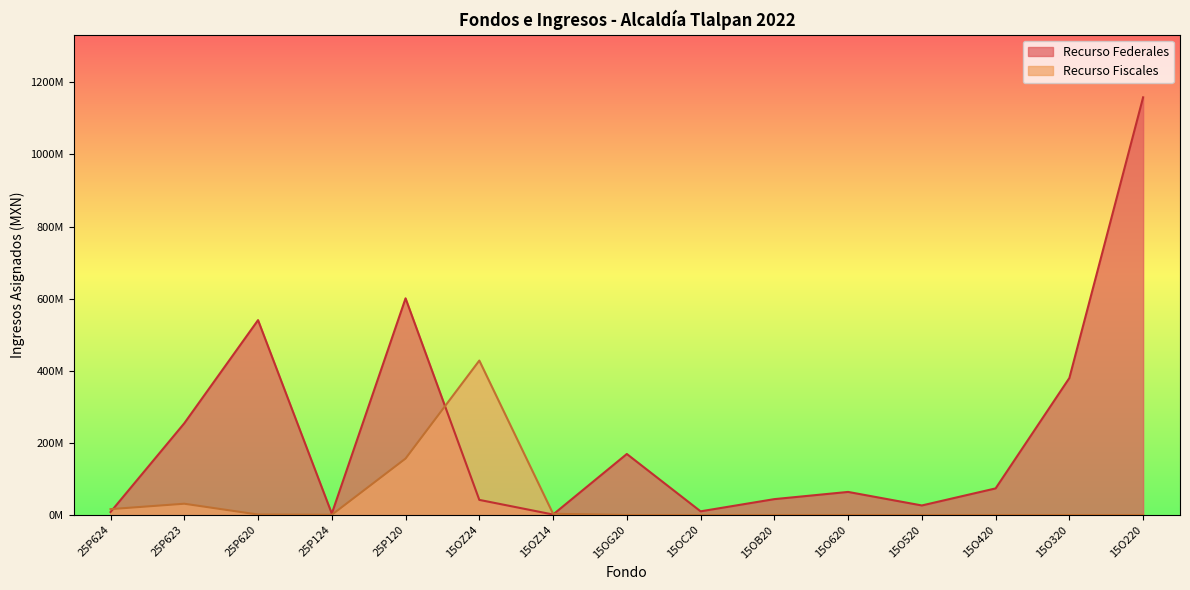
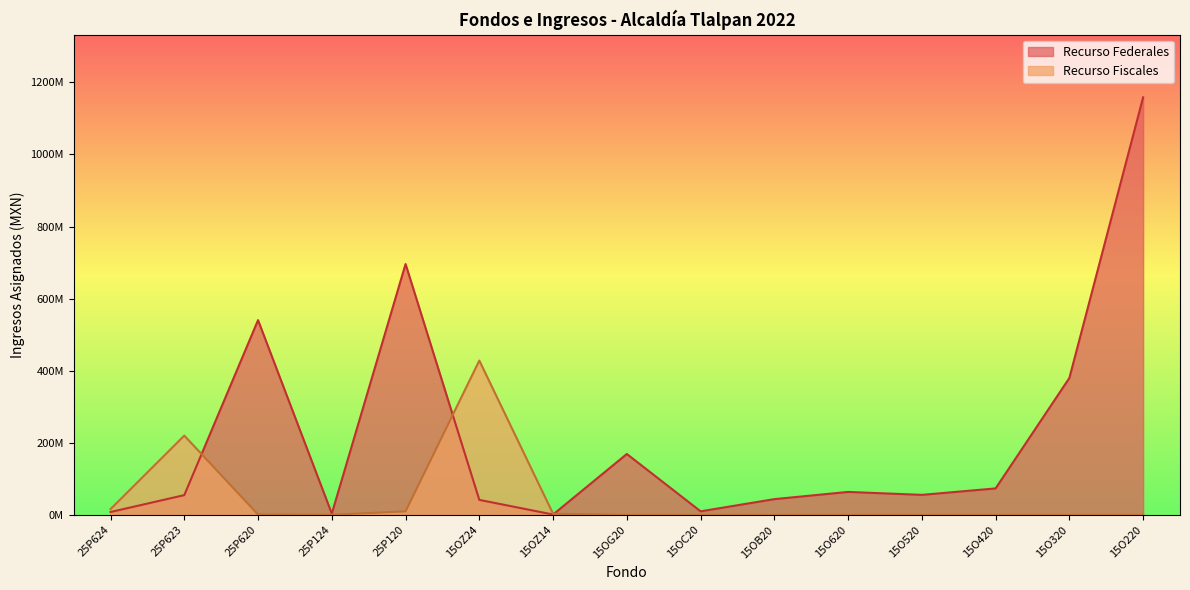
  {
    "Recurso Federales": {
      "25P624": 10000000,
-     "25P623": 250000000,
+     "25P623": 60000000,
      "25P620": 540000000,
-     "25P120": 600000000,
+     "25P120": 700000000,
      "15OZ24": 40000000,
      "15OG20": 170000000,
      "15OC20": 10000000,
      "15OB20": 40000000,
      "15O620": 60000000,
-     "15O520": 30000000,
+     "15O520": 60000000,
      "15O420": 70000000,
      "15O320": 380000000,
      "15O220": 1160000000
    },
    "Recurso Fiscales": {
      "25P624": 20000000,
-     "25P623": 30000000,
+     "25P623": 220000000,
      "25P620": 0,
-     "25P120": 160000000,
+     "25P120": 10000000,
      "15OZ24": 430000000,
      "15OG20": 0,
      "15OC20": 0,
      "15OB20": 0,
      "15O620": 0,
      "15O520": 0,
      "15O420": 0,
      "15O320": 0,
      "15O220": 0
    }
  }
